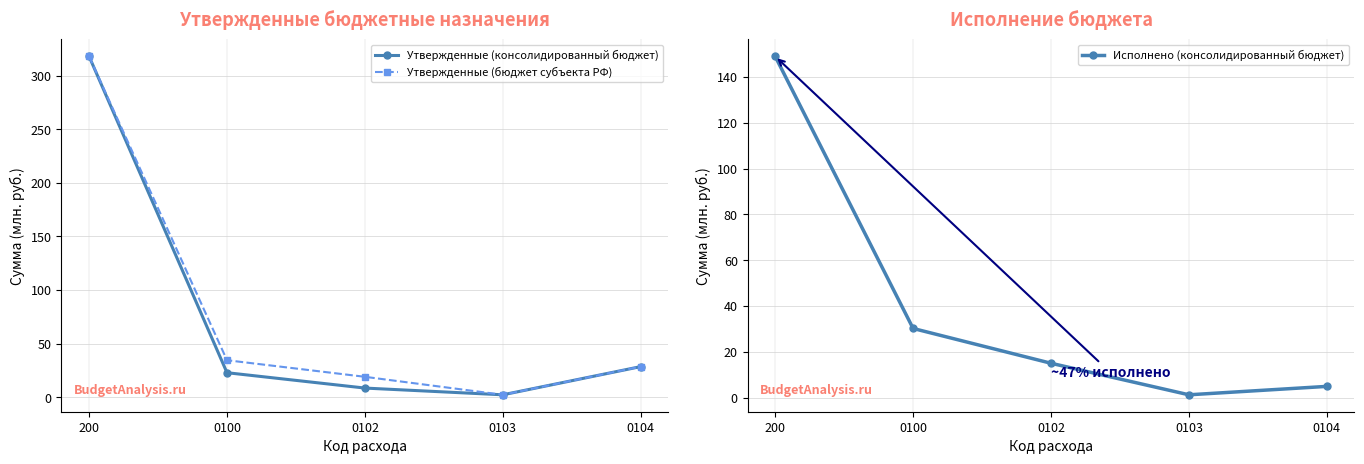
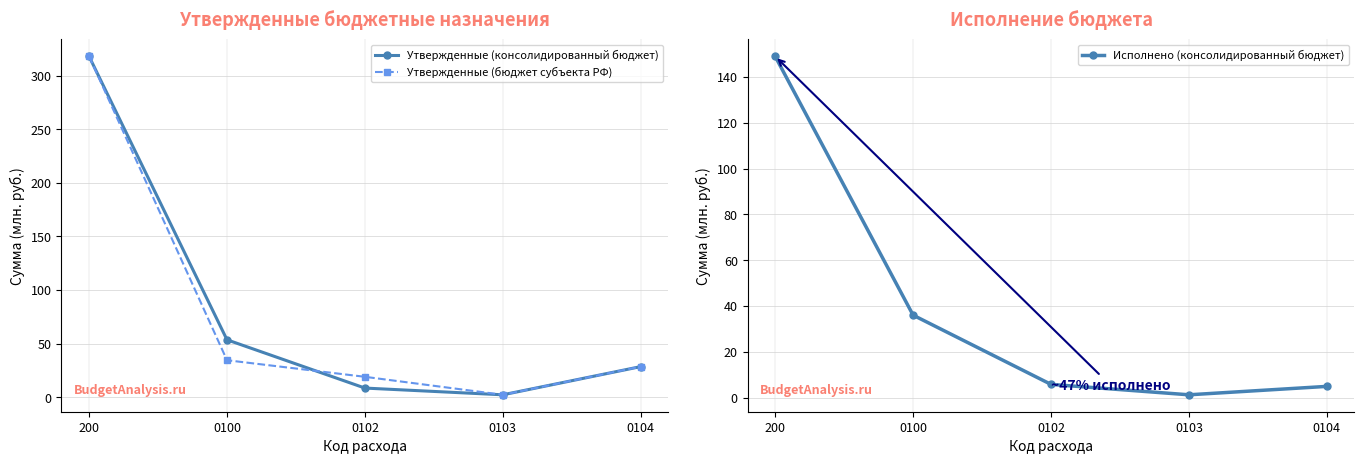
  {
    "Утвержденные бюджетные назначения": {
      "Утвержденные (консолидированный бюджет)": {
-       "0100": 23,
+       "0100": 54,
        "0102": 9
      },
      "Утвержденные (бюджет субъекта РФ)": {
        "0100": 35,
        "0102": 19
      }
    },
    "Исполнение бюджета": {
      "200": 149,
-     "0100": 30,
-     "0102": 15,
+     "0100": 36,
+     "0102": 6,
      "0103": 1,
      "0104": 5
    }
  }
